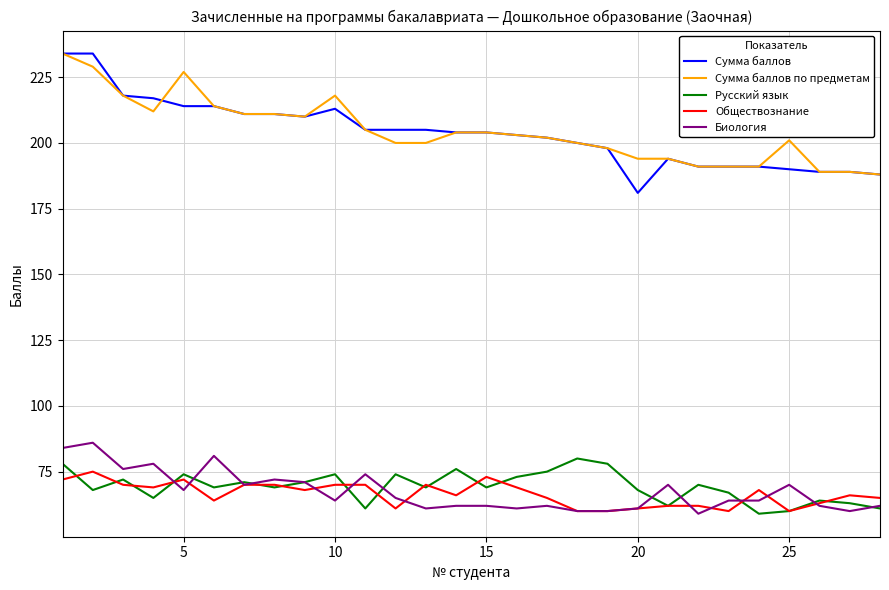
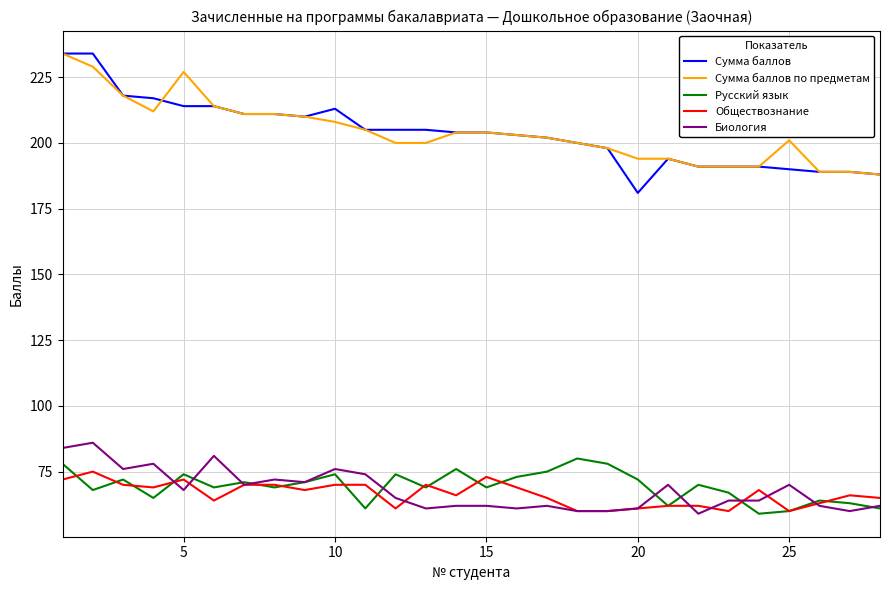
  {
    "Сумма баллов": {
      "5": 214,
      "10": 213,
      "20": 181,
      "25": 190
    },
    "Сумма баллов по предметам": {
      "5": 227,
-     "10": 218,
+     "10": 208,
      "20": 194,
      "25": 201
    },
    "Русский язык": {
      "5": 74,
      "10": 74,
      "15": 69,
-     "20": 68
+     "20": 72
    },
    "Обществознание": {
      "5": 72,
      "10": 70,
      "15": 73
    },
    "Биология": {
      "5": 68,
-     "10": 64,
+     "10": 76,
      "15": 62,
      "25": 70
    }
  }
